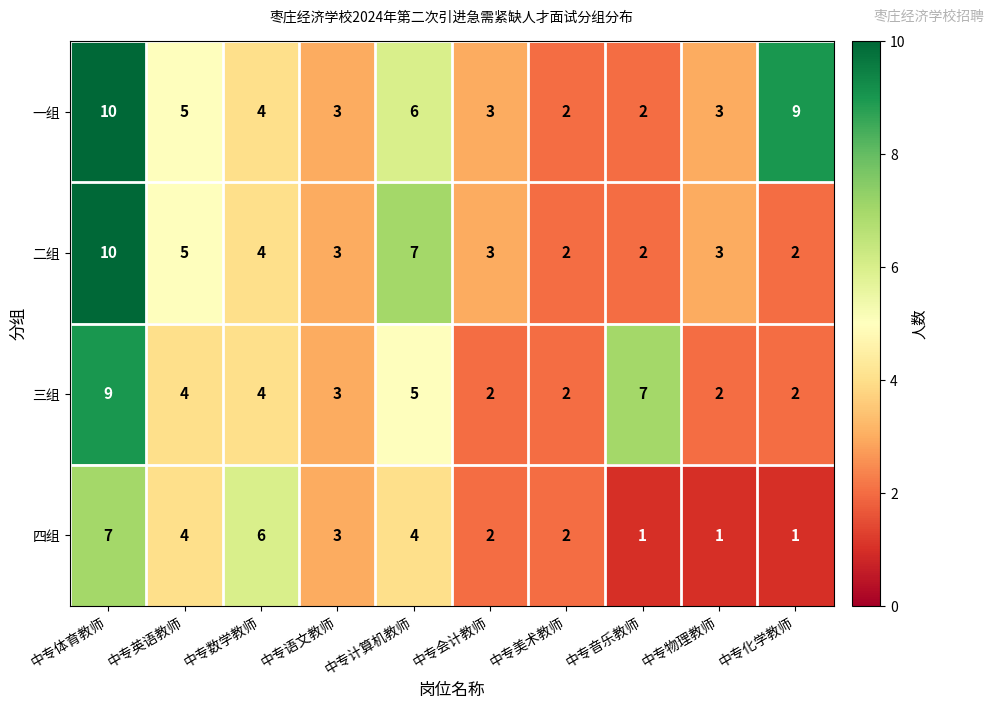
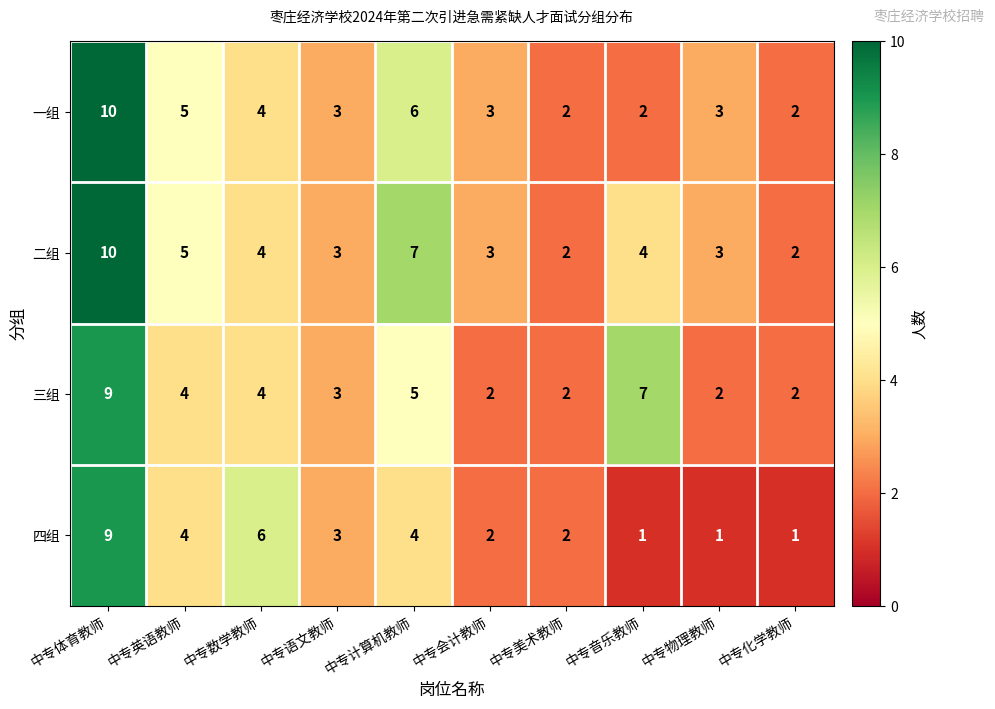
  {
    "一组": {
      "中专体育教师": 10,
      "中专英语教师": 5,
      "中专数学教师": 4,
      "中专语文教师": 3,
      "中专计算机教师": 6,
      "中专会计教师": 3,
      "中专美术教师": 2,
      "中专音乐教师": 2,
      "中专物理教师": 3,
-     "中专化学教师": 9
+     "中专化学教师": 2
    },
    "二组": {
      "中专体育教师": 10,
      "中专英语教师": 5,
      "中专数学教师": 4,
      "中专语文教师": 3,
      "中专计算机教师": 7,
      "中专会计教师": 3,
      "中专美术教师": 2,
-     "中专音乐教师": 2,
+     "中专音乐教师": 4,
      "中专物理教师": 3,
      "中专化学教师": 2
    },
    "三组": {
      "中专体育教师": 9,
      "中专英语教师": 4,
      "中专数学教师": 4,
      "中专语文教师": 3,
      "中专计算机教师": 5,
      "中专会计教师": 2,
      "中专美术教师": 2,
      "中专音乐教师": 7,
      "中专物理教师": 2,
      "中专化学教师": 2
    },
    "四组": {
-     "中专体育教师": 7,
+     "中专体育教师": 9,
      "中专英语教师": 4,
      "中专数学教师": 6,
      "中专语文教师": 3,
      "中专计算机教师": 4,
      "中专会计教师": 2,
      "中专美术教师": 2,
      "中专音乐教师": 1,
      "中专物理教师": 1,
      "中专化学教师": 1
    }
  }
